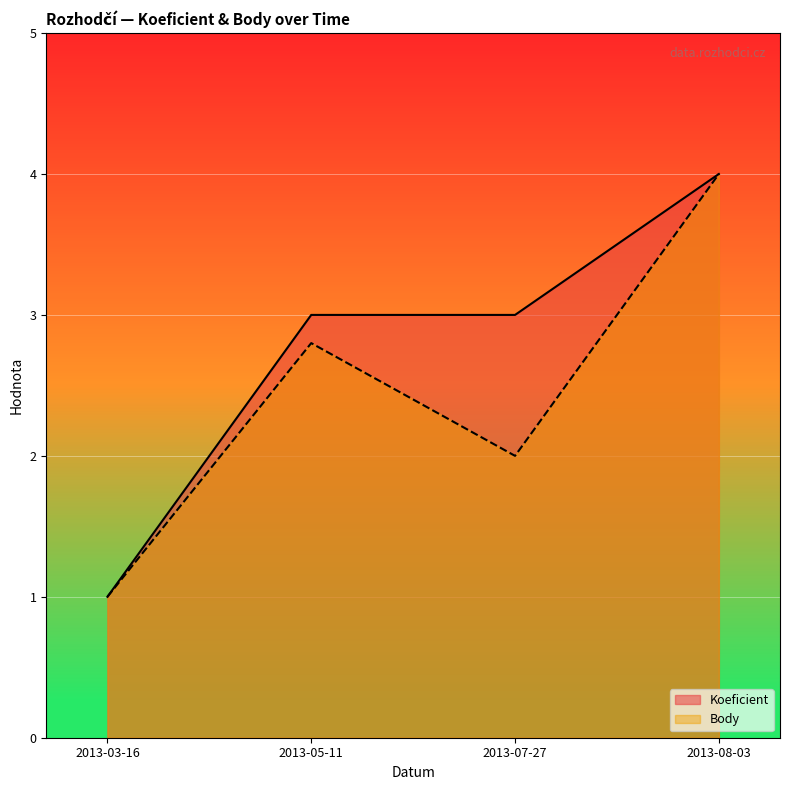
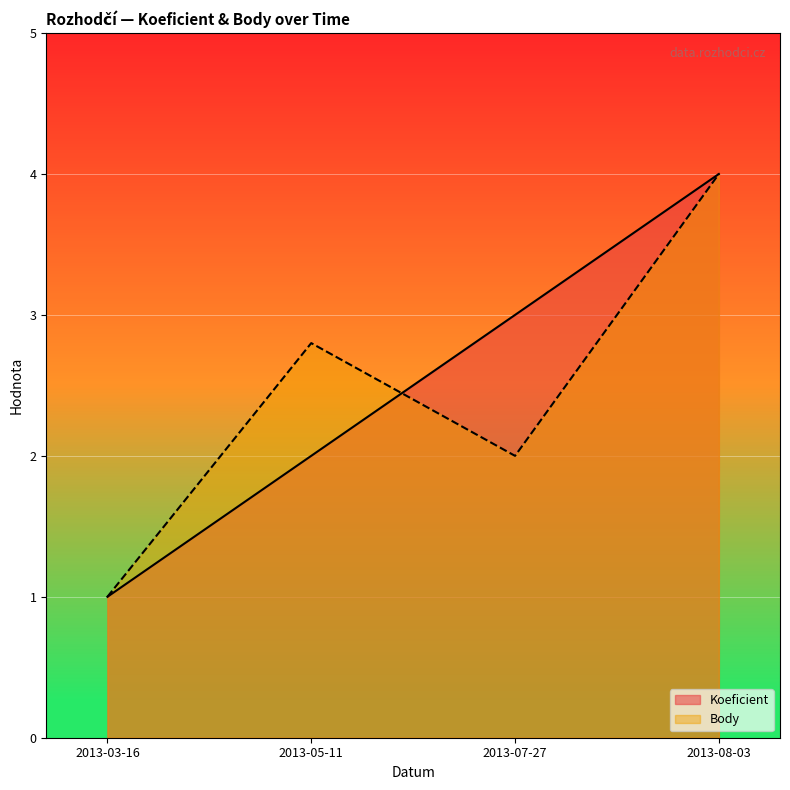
  {
    "Koeficient": {
-     "2013-05-11": 3,
+     "2013-05-11": 2,
      "2013-07-27": 3
    },
    "Body": {
      "2013-05-11": 2.80,
      "2013-07-27": 2
    }
  }
